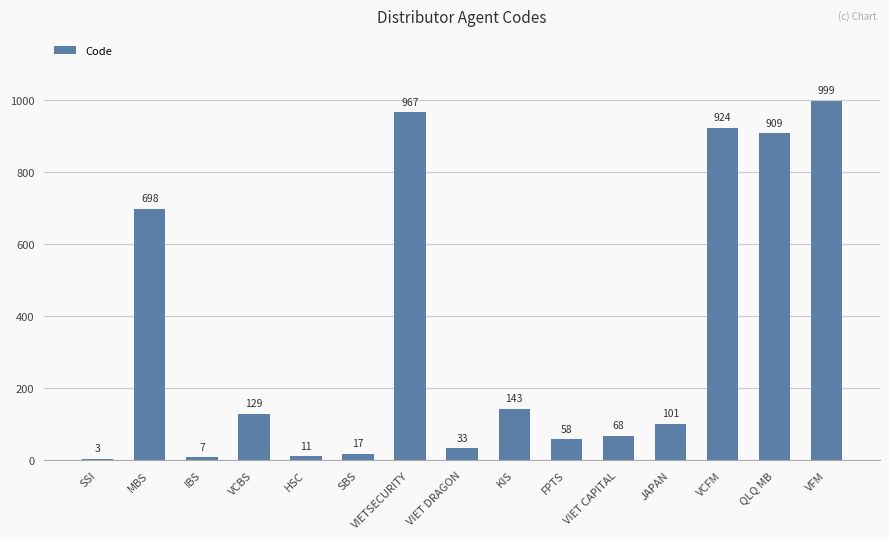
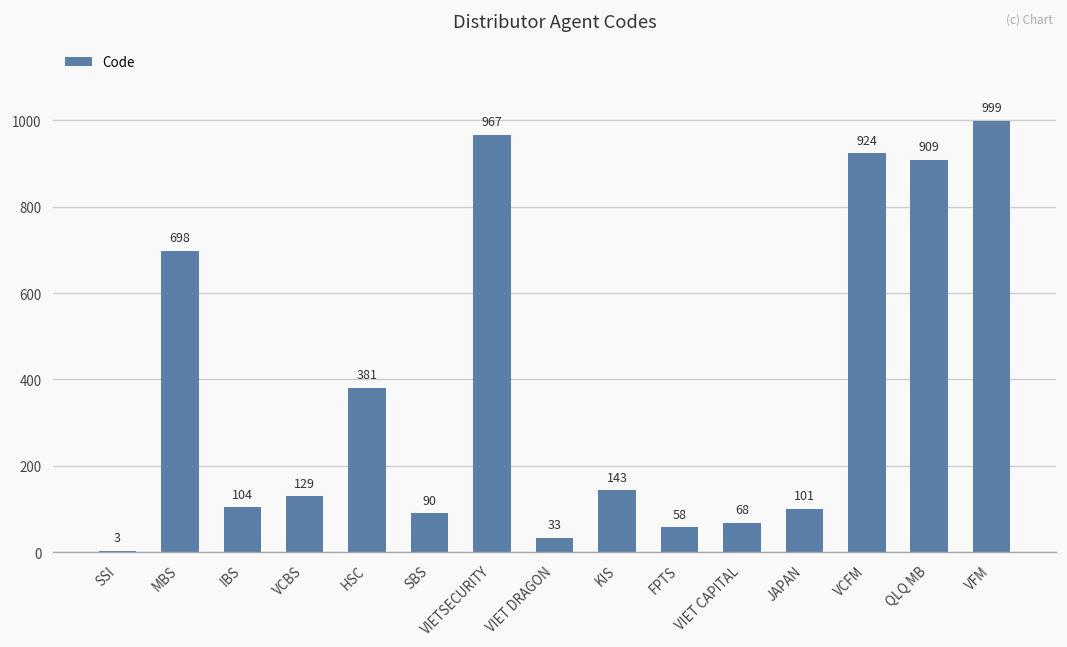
  {
    "SSI": 3,
    "MBS": 698,
-   "IBS": 7,
+   "IBS": 104,
    "VCBS": 129,
-   "HSC": 11,
-   "SBS": 17,
+   "HSC": 381,
+   "SBS": 90,
    "VIETSECURITY": 967,
    "VIET DRAGON": 33,
    "KIS": 143,
    "FPTS": 58,
    "VIET CAPITAL": 68,
    "JAPAN": 101,
    "VCFM": 924,
    "QLQ MB": 909,
    "VFM": 999
  }
